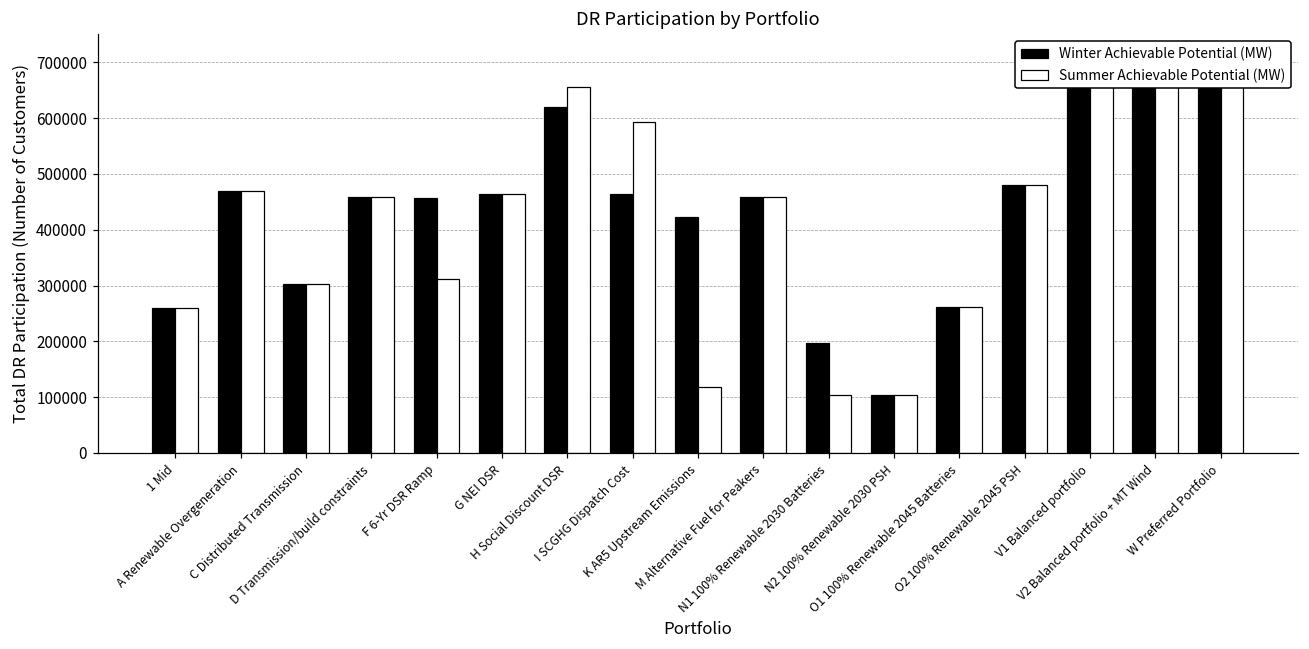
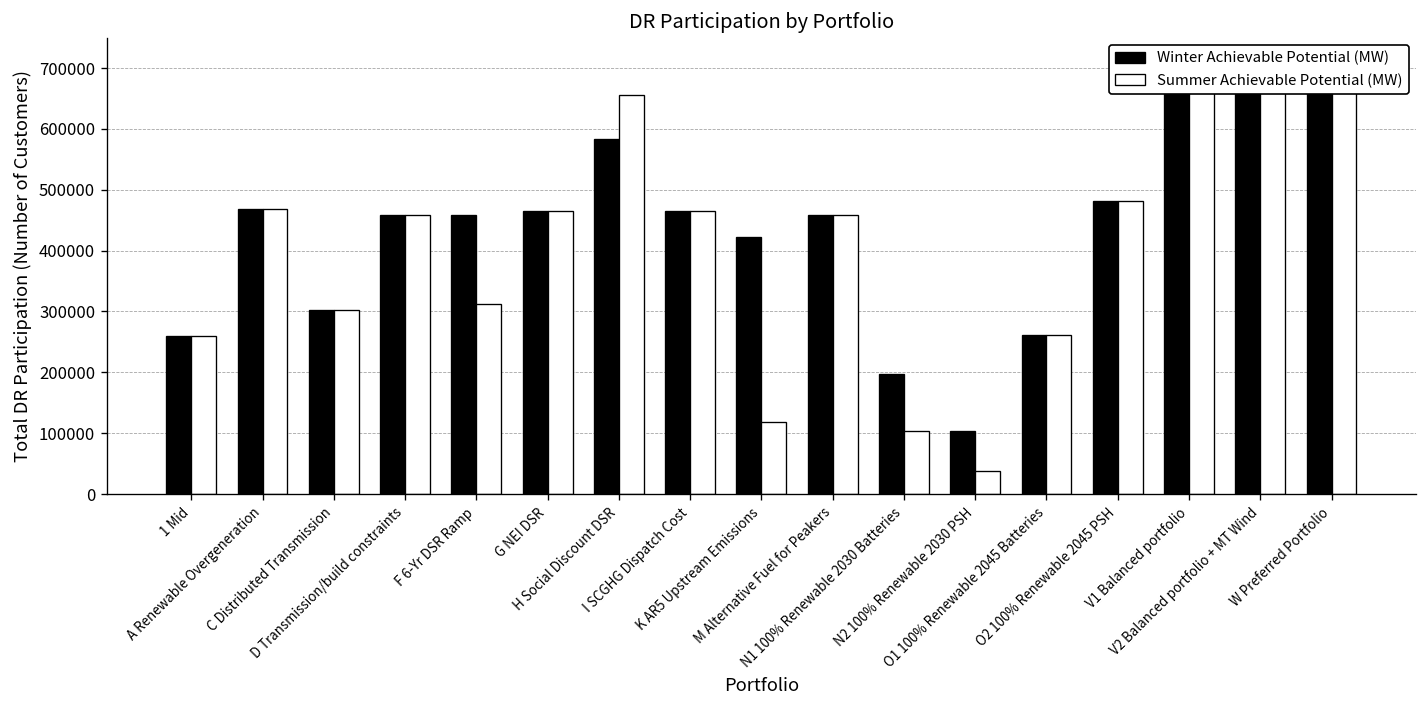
  {
    "Winter Achievable Potential (MW)": {
      "1 Mid": 260000,
      "A Renewable Overgeneration": 470000,
      "C Distributed Transmission": 300000,
      "D Transmission/build constraints": 460000,
      "F 6-Yr DSR Ramp": 460000,
      "G NEI DSR": 460000,
-     "H Social Discount DSR": 620000,
+     "H Social Discount DSR": 580000,
      "I SCGHG Dispatch Cost": 460000,
      "K AR5 Upstream Emissions": 420000,
      "M Alternative Fuel for Peakers": 460000,
      "N1 100% Renewable 2030 Batteries": 200000,
      "N2 100% Renewable 2030 PSH": 100000,
      "O1 100% Renewable 2045 Batteries": 260000,
      "O2 100% Renewable 2045 PSH": 480000
    },
    "Summer Achievable Potential (MW)": {
      "1 Mid": 260000,
      "A Renewable Overgeneration": 470000,
      "C Distributed Transmission": 300000,
      "D Transmission/build constraints": 460000,
      "F 6-Yr DSR Ramp": 310000,
      "G NEI DSR": 460000,
      "H Social Discount DSR": 660000,
-     "I SCGHG Dispatch Cost": 590000,
+     "I SCGHG Dispatch Cost": 460000,
      "K AR5 Upstream Emissions": 120000,
      "M Alternative Fuel for Peakers": 460000,
      "N1 100% Renewable 2030 Batteries": 100000,
-     "N2 100% Renewable 2030 PSH": 100000,
+     "N2 100% Renewable 2030 PSH": 40000,
      "O1 100% Renewable 2045 Batteries": 260000,
      "O2 100% Renewable 2045 PSH": 480000
    }
  }
